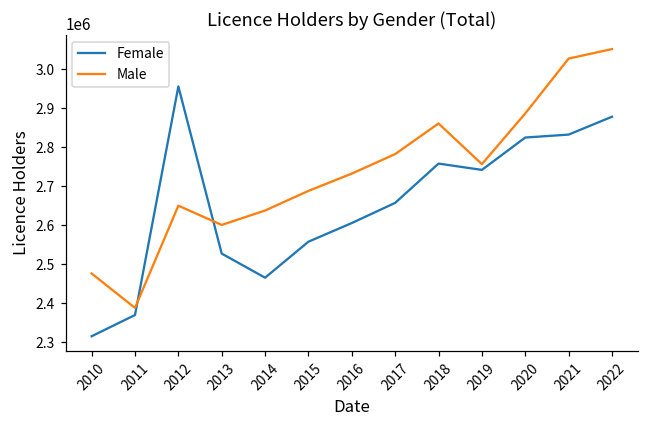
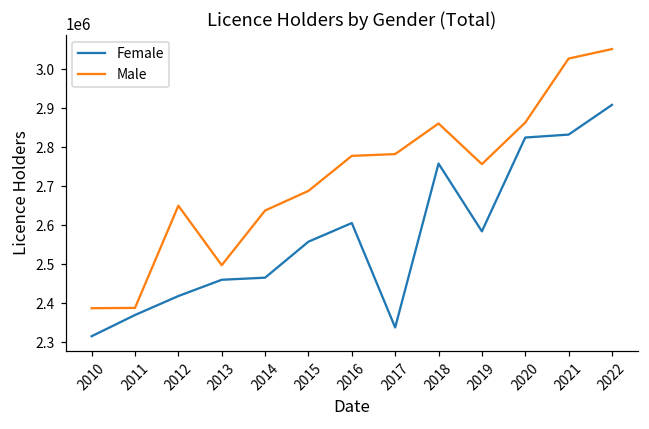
  {
    "Female": {
      "2010": 2320000,
      "2011": 2370000,
-     "2012": 2960000,
-     "2013": 2530000,
+     "2012": 2420000,
+     "2013": 2460000,
      "2014": 2470000,
      "2015": 2560000,
      "2016": 2610000,
-     "2017": 2660000,
+     "2017": 2340000,
      "2018": 2760000,
-     "2019": 2740000,
+     "2019": 2580000,
      "2020": 2820000,
      "2021": 2830000,
-     "2022": 2880000
+     "2022": 2910000
    },
    "Male": {
-     "2010": 2480000,
+     "2010": 2390000,
      "2011": 2390000,
      "2012": 2650000,
-     "2013": 2600000,
+     "2013": 2500000,
      "2014": 2640000,
      "2015": 2690000,
-     "2016": 2730000,
+     "2016": 2780000,
      "2017": 2780000,
      "2018": 2860000,
      "2019": 2760000,
-     "2020": 2890000,
+     "2020": 2860000,
      "2021": 3030000,
      "2022": 3050000
    }
  }
